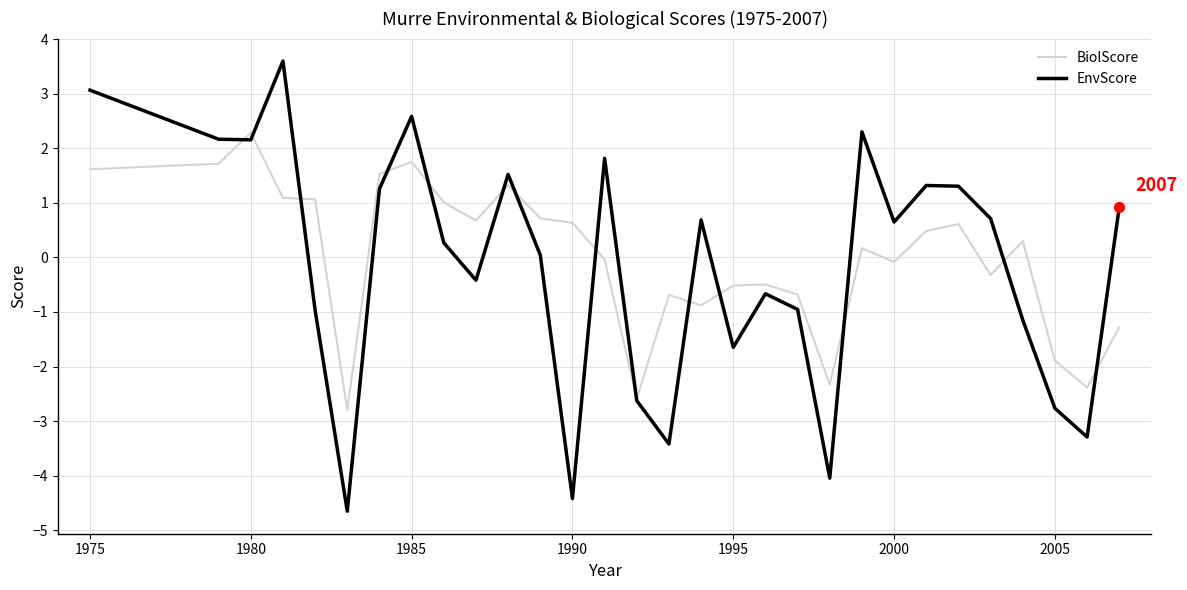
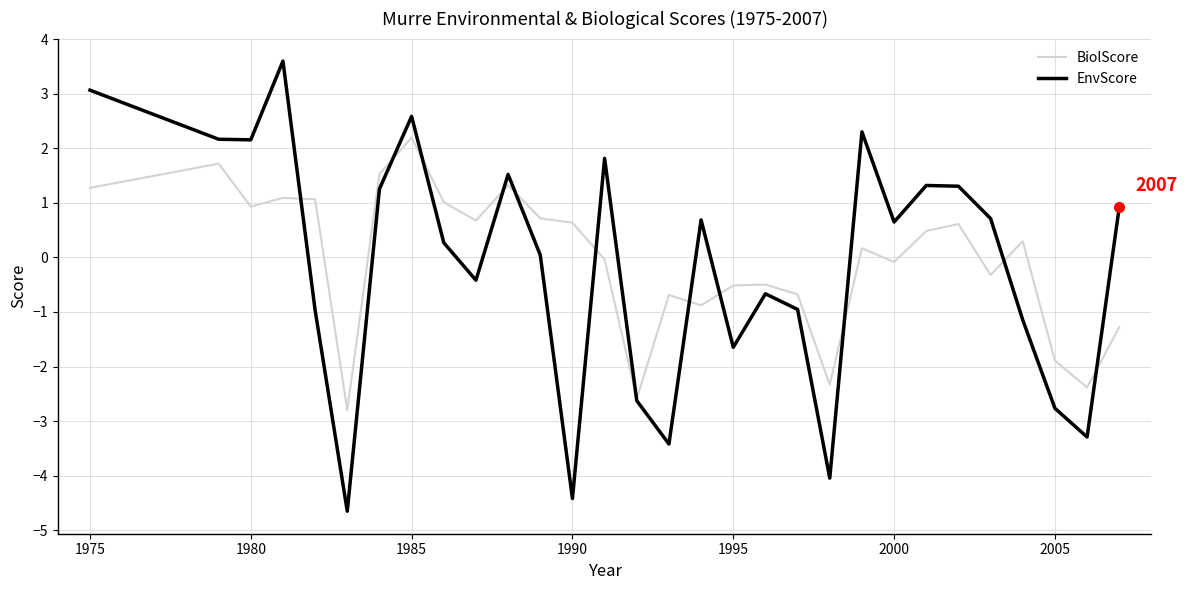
  {
    "BiolScore": {
-     "1975": 1.6,
-     "1980": 2.3,
-     "1985": 1.7,
+     "1975": 1.3,
+     "1980": 0.9,
+     "1985": 2.2,
      "1990": 0.6,
      "1995": -0.5,
      "2000": -0.1,
      "2005": -1.9
    },
    "EnvScore": {
      "1975": 3.1,
      "1980": 2.2,
      "1985": 2.6,
      "1990": -4.4,
      "1995": -1.6,
      "2000": 0.6,
      "2005": -2.8
    }
  }
